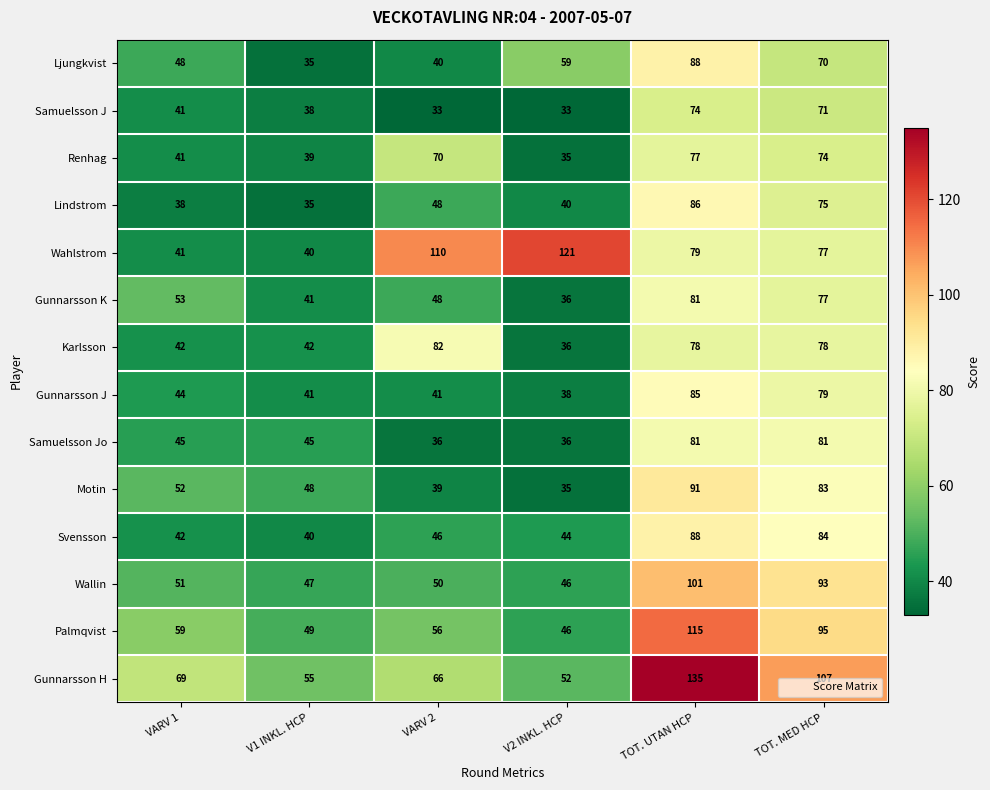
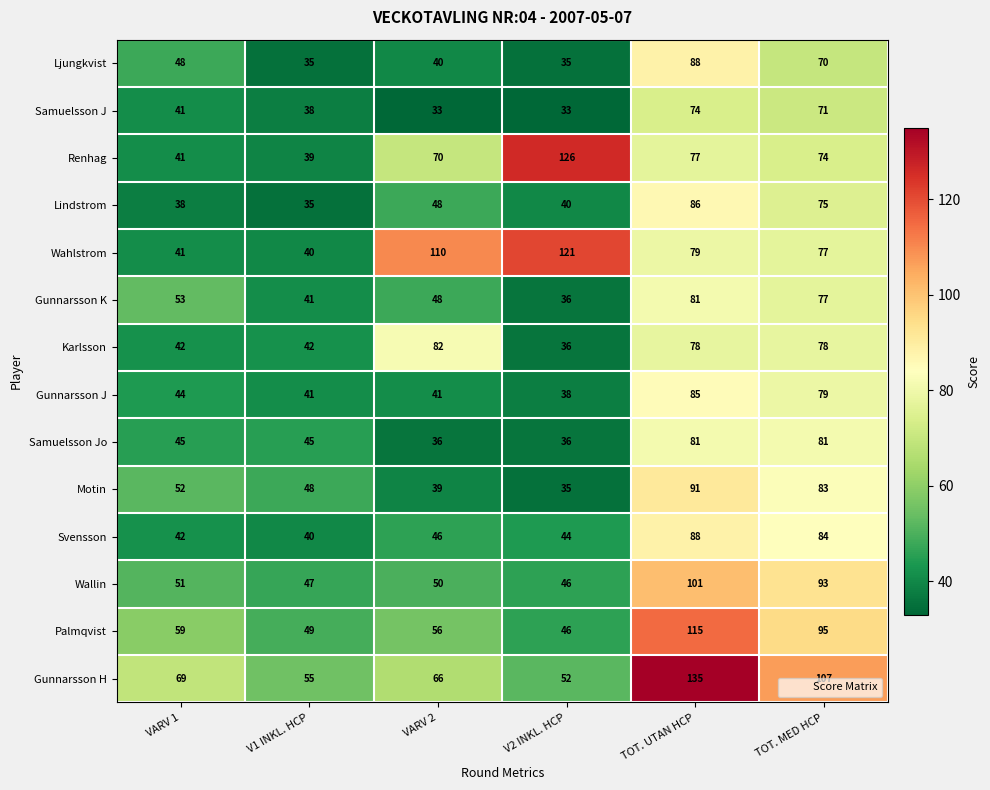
  {
    "Ljungkvist": {
      "VARV 1": 48,
      "V1 INKL. HCP": 35,
      "VARV 2": 40,
-     "V2 INKL. HCP": 59,
+     "V2 INKL. HCP": 35,
      "TOT. UTAN HCP": 88,
      "TOT. MED HCP": 70
    },
    "Samuelsson J": {
      "VARV 1": 41,
      "V1 INKL. HCP": 38,
      "VARV 2": 33,
      "V2 INKL. HCP": 33,
      "TOT. UTAN HCP": 74,
      "TOT. MED HCP": 71
    },
    "Renhag": {
      "VARV 1": 41,
      "V1 INKL. HCP": 39,
      "VARV 2": 70,
-     "V2 INKL. HCP": 35,
+     "V2 INKL. HCP": 126,
      "TOT. UTAN HCP": 77,
      "TOT. MED HCP": 74
    },
    "Lindstrom": {
      "VARV 1": 38,
      "V1 INKL. HCP": 35,
      "VARV 2": 48,
      "V2 INKL. HCP": 40,
      "TOT. UTAN HCP": 86,
      "TOT. MED HCP": 75
    },
    "Wahlstrom": {
      "VARV 1": 41,
      "V1 INKL. HCP": 40,
      "VARV 2": 110,
      "V2 INKL. HCP": 121,
      "TOT. UTAN HCP": 79,
      "TOT. MED HCP": 77
    },
    "Gunnarsson K": {
      "VARV 1": 53,
      "V1 INKL. HCP": 41,
      "VARV 2": 48,
      "V2 INKL. HCP": 36,
      "TOT. UTAN HCP": 81,
      "TOT. MED HCP": 77
    },
    "Karlsson": {
      "VARV 1": 42,
      "V1 INKL. HCP": 42,
      "VARV 2": 82,
      "V2 INKL. HCP": 36,
      "TOT. UTAN HCP": 78,
      "TOT. MED HCP": 78
    },
    "Gunnarsson J": {
      "VARV 1": 44,
      "V1 INKL. HCP": 41,
      "VARV 2": 41,
      "V2 INKL. HCP": 38,
      "TOT. UTAN HCP": 85,
      "TOT. MED HCP": 79
    },
    "Samuelsson Jo": {
      "VARV 1": 45,
      "V1 INKL. HCP": 45,
      "VARV 2": 36,
      "V2 INKL. HCP": 36,
      "TOT. UTAN HCP": 81,
      "TOT. MED HCP": 81
    },
    "Motin": {
      "VARV 1": 52,
      "V1 INKL. HCP": 48,
      "VARV 2": 39,
      "V2 INKL. HCP": 35,
      "TOT. UTAN HCP": 91,
      "TOT. MED HCP": 83
    },
    "Svensson": {
      "VARV 1": 42,
      "V1 INKL. HCP": 40,
      "VARV 2": 46,
      "V2 INKL. HCP": 44,
      "TOT. UTAN HCP": 88,
      "TOT. MED HCP": 84
    },
    "Wallin": {
      "VARV 1": 51,
      "V1 INKL. HCP": 47,
      "VARV 2": 50,
      "V2 INKL. HCP": 46,
      "TOT. UTAN HCP": 101,
      "TOT. MED HCP": 93
    },
    "Palmqvist": {
      "VARV 1": 59,
      "V1 INKL. HCP": 49,
      "VARV 2": 56,
      "V2 INKL. HCP": 46,
      "TOT. UTAN HCP": 115,
      "TOT. MED HCP": 95
    },
    "Gunnarsson H": {
      "VARV 1": 69,
      "V1 INKL. HCP": 55,
      "VARV 2": 66,
      "V2 INKL. HCP": 52,
      "TOT. UTAN HCP": 135
    }
  }
